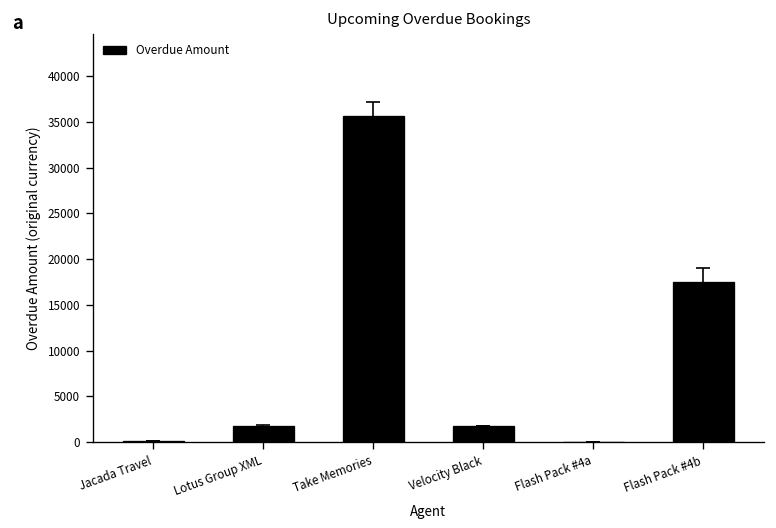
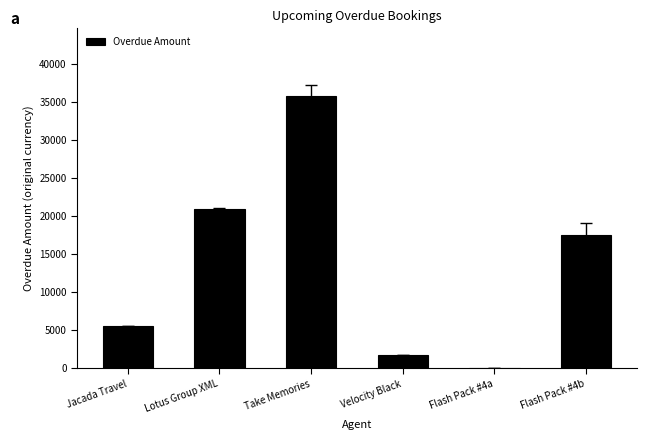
  {
    "Overdue Amount": {
-     "Jacada Travel": 0,
-     "Lotus Group XML": 2000,
+     "Jacada Travel": 6000,
+     "Lotus Group XML": 21000,
      "Take Memories": 36000,
      "Velocity Black": 2000,
      "Flash Pack #4b": 18000
    }
  }
